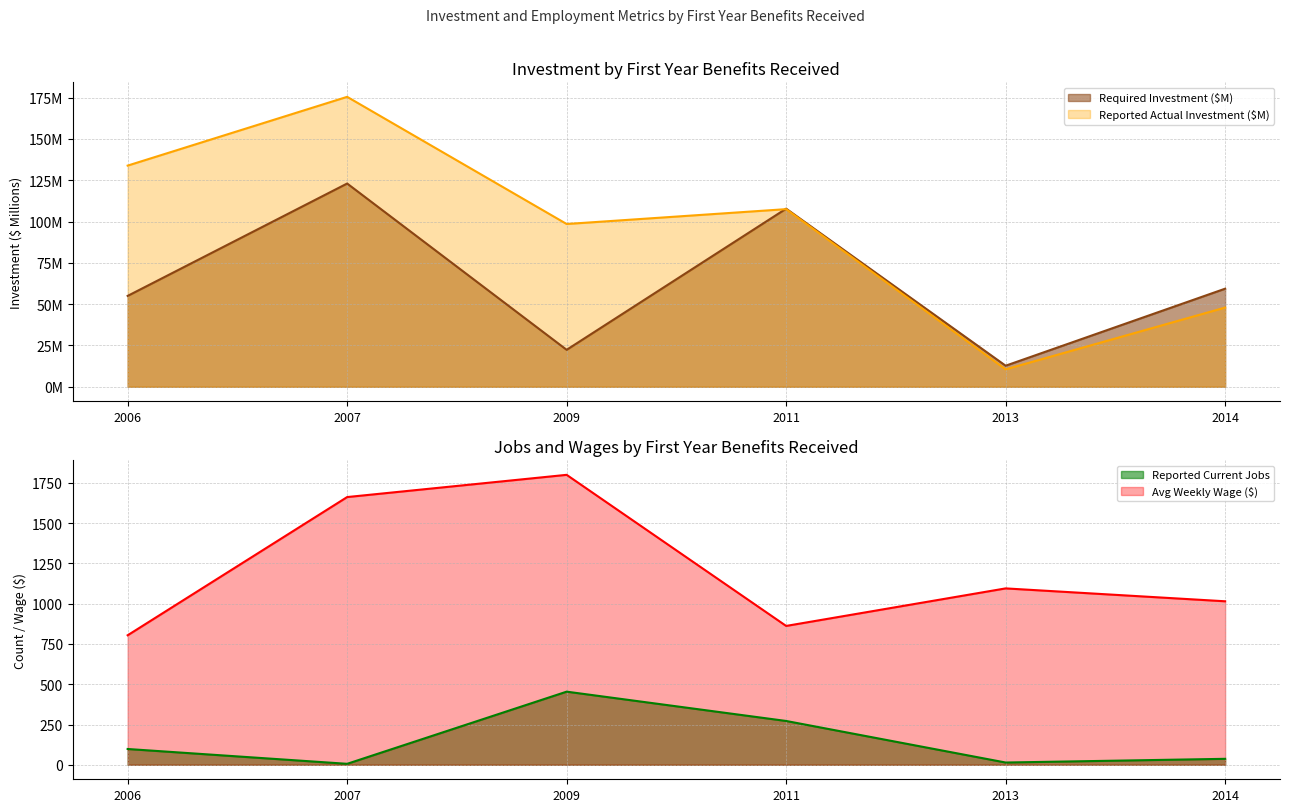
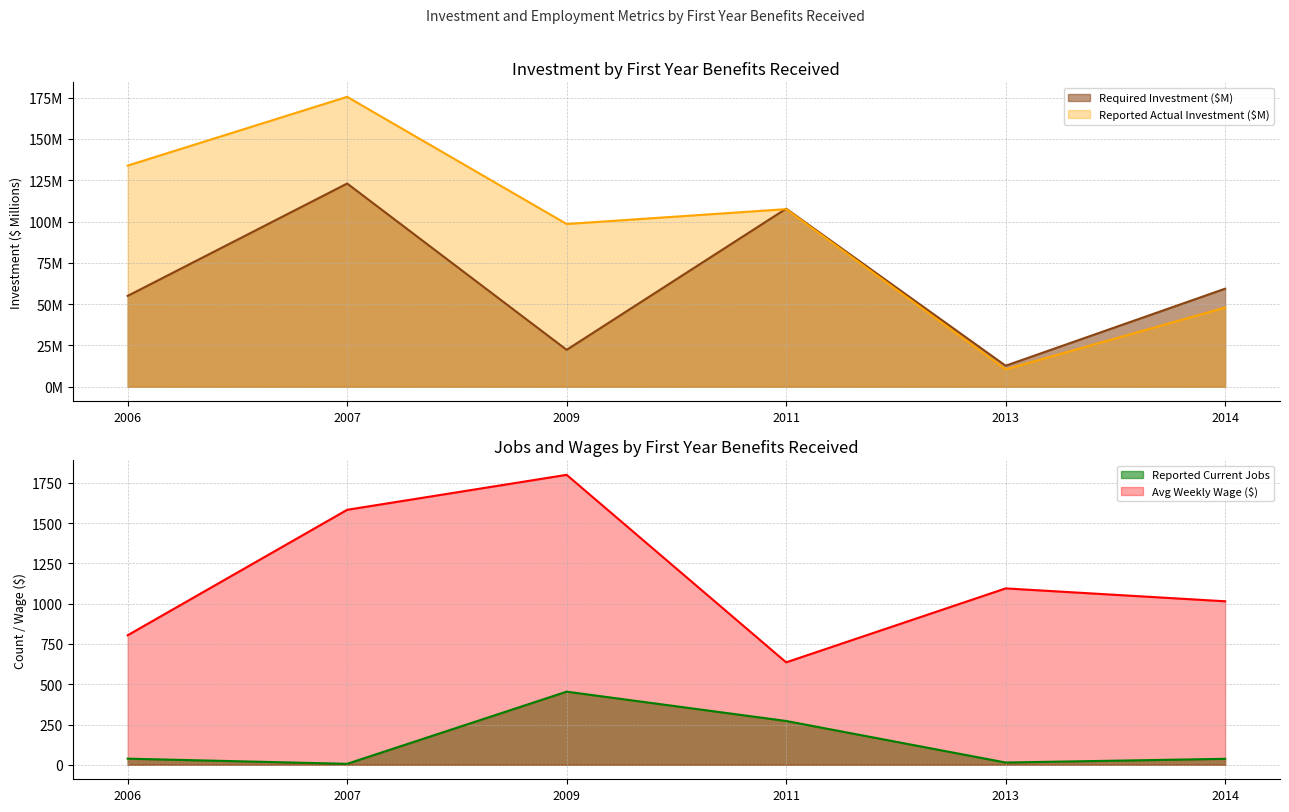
  {
    "Investment by First Year Benefits Received": {
      "Required Investment ($M)": {
        "2006": 55000000,
        "2007": 123000000,
        "2009": 22000000,
        "2013": 13000000,
        "2014": 59000000
      },
      "Reported Actual Investment ($M)": {
        "2006": 134000000,
        "2007": 175000000,
        "2009": 99000000,
        "2013": 11000000,
        "2014": 48000000
      }
    },
    "Jobs and Wages by First Year Benefits Received": {
      "Reported Current Jobs": {
-       "2006": 100,
+       "2006": 40,
        "2007": 10,
        "2009": 450,
        "2011": 270,
        "2013": 10,
        "2014": 40
      },
      "Avg Weekly Wage ($)": {
        "2006": 800,
-       "2007": 1660,
+       "2007": 1580,
        "2009": 1800,
-       "2011": 860,
+       "2011": 640,
        "2013": 1100,
        "2014": 1020
      }
    }
  }
